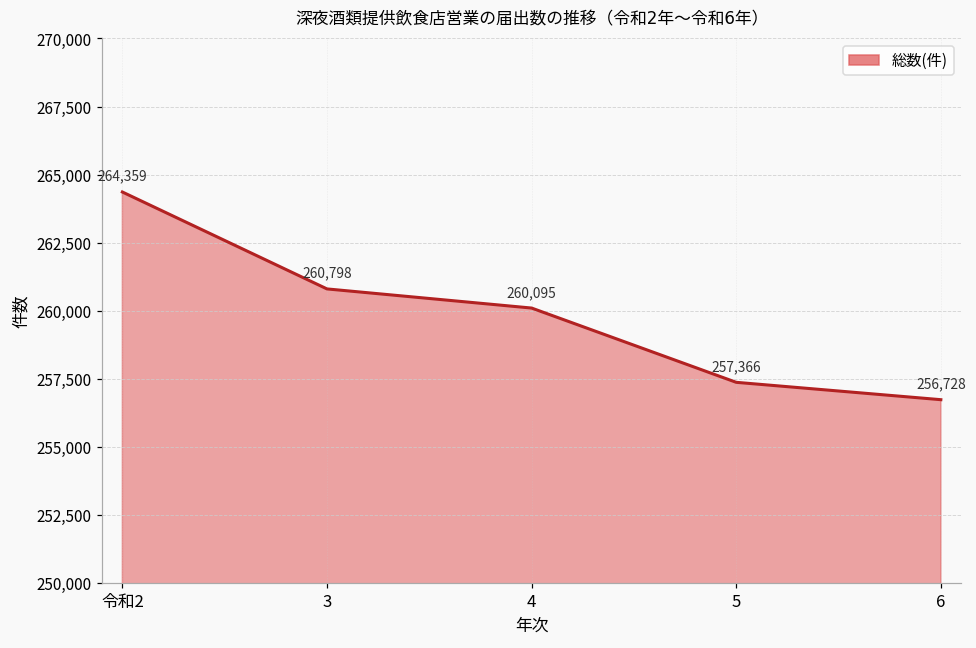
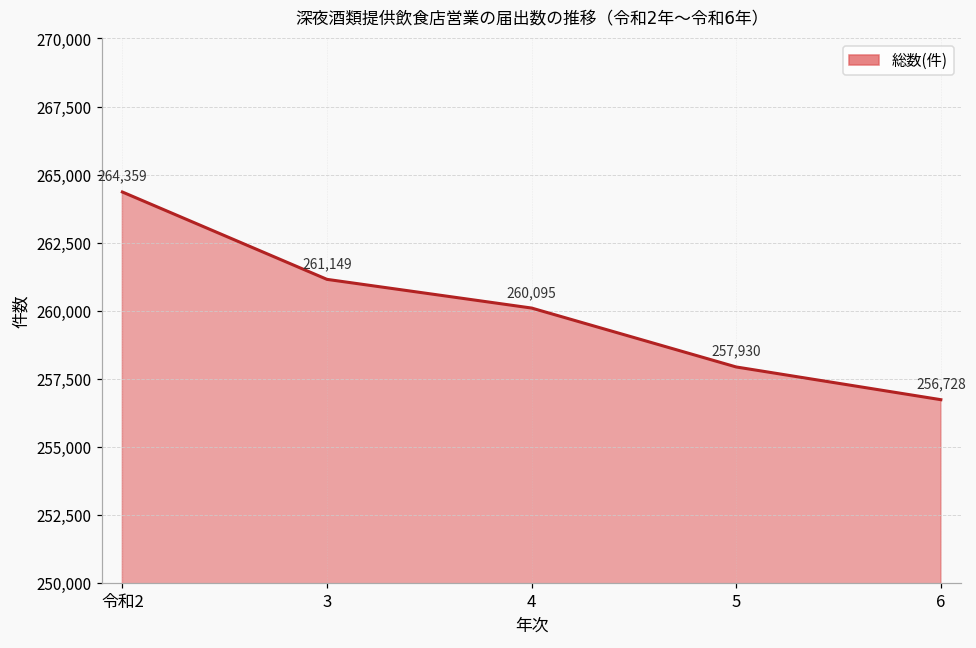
  {
    "令和2": "264,359",
-   "3": "260,798",
+   "3": "261,149",
    "4": "260,095",
-   "5": "257,366",
+   "5": "257,930",
    "6": "256,728"
  }
